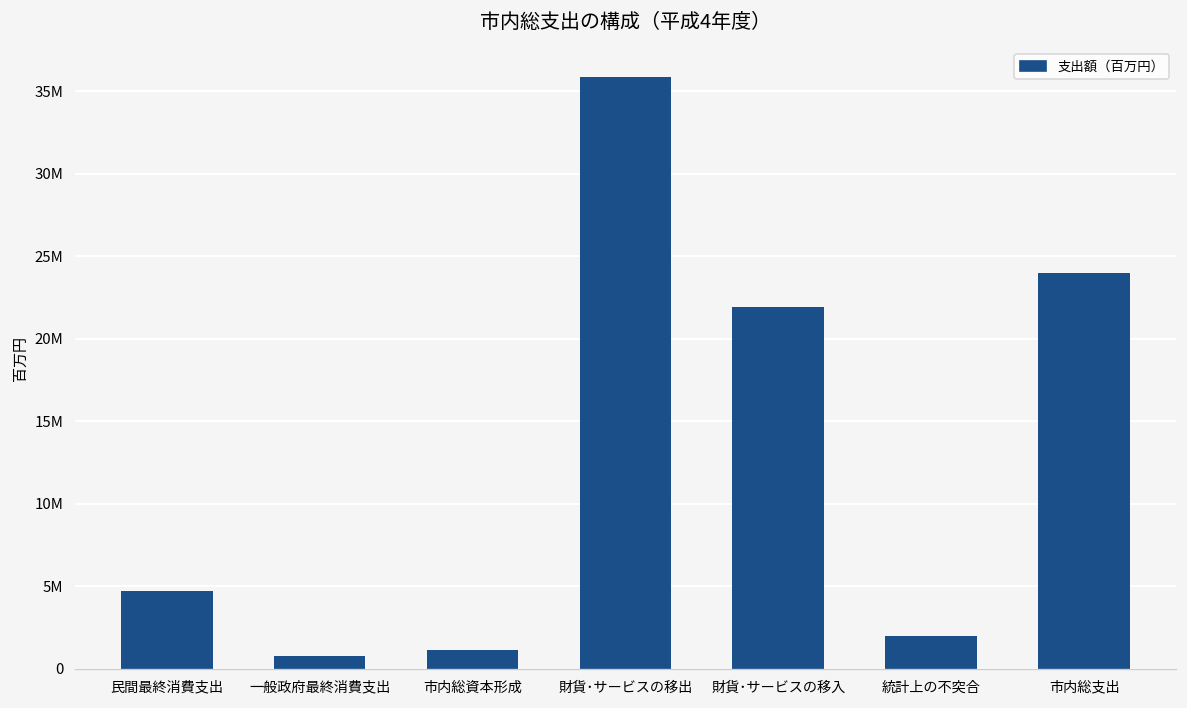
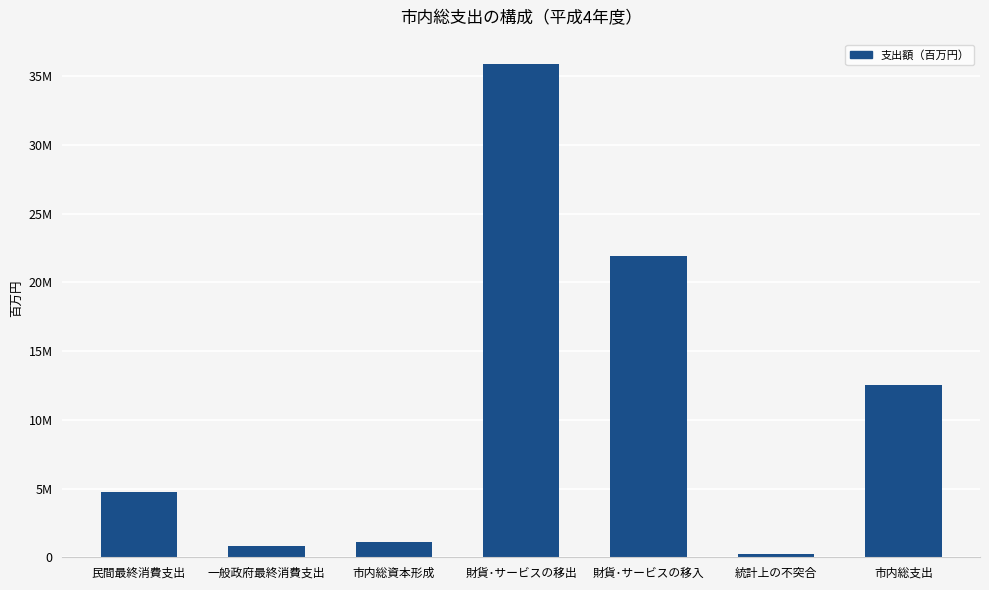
  {
    "民間最終消費支出": 4700000,
    "一般政府最終消費支出": 800000,
    "市内総資本形成": 1100000,
    "財貨･サービスの移出": 35900000,
    "財貨･サービスの移入": 21900000,
-   "統計上の不突合": 2000000,
-   "市内総支出": 24000000
+   "統計上の不突合": 200000,
+   "市内総支出": 12600000
  }
